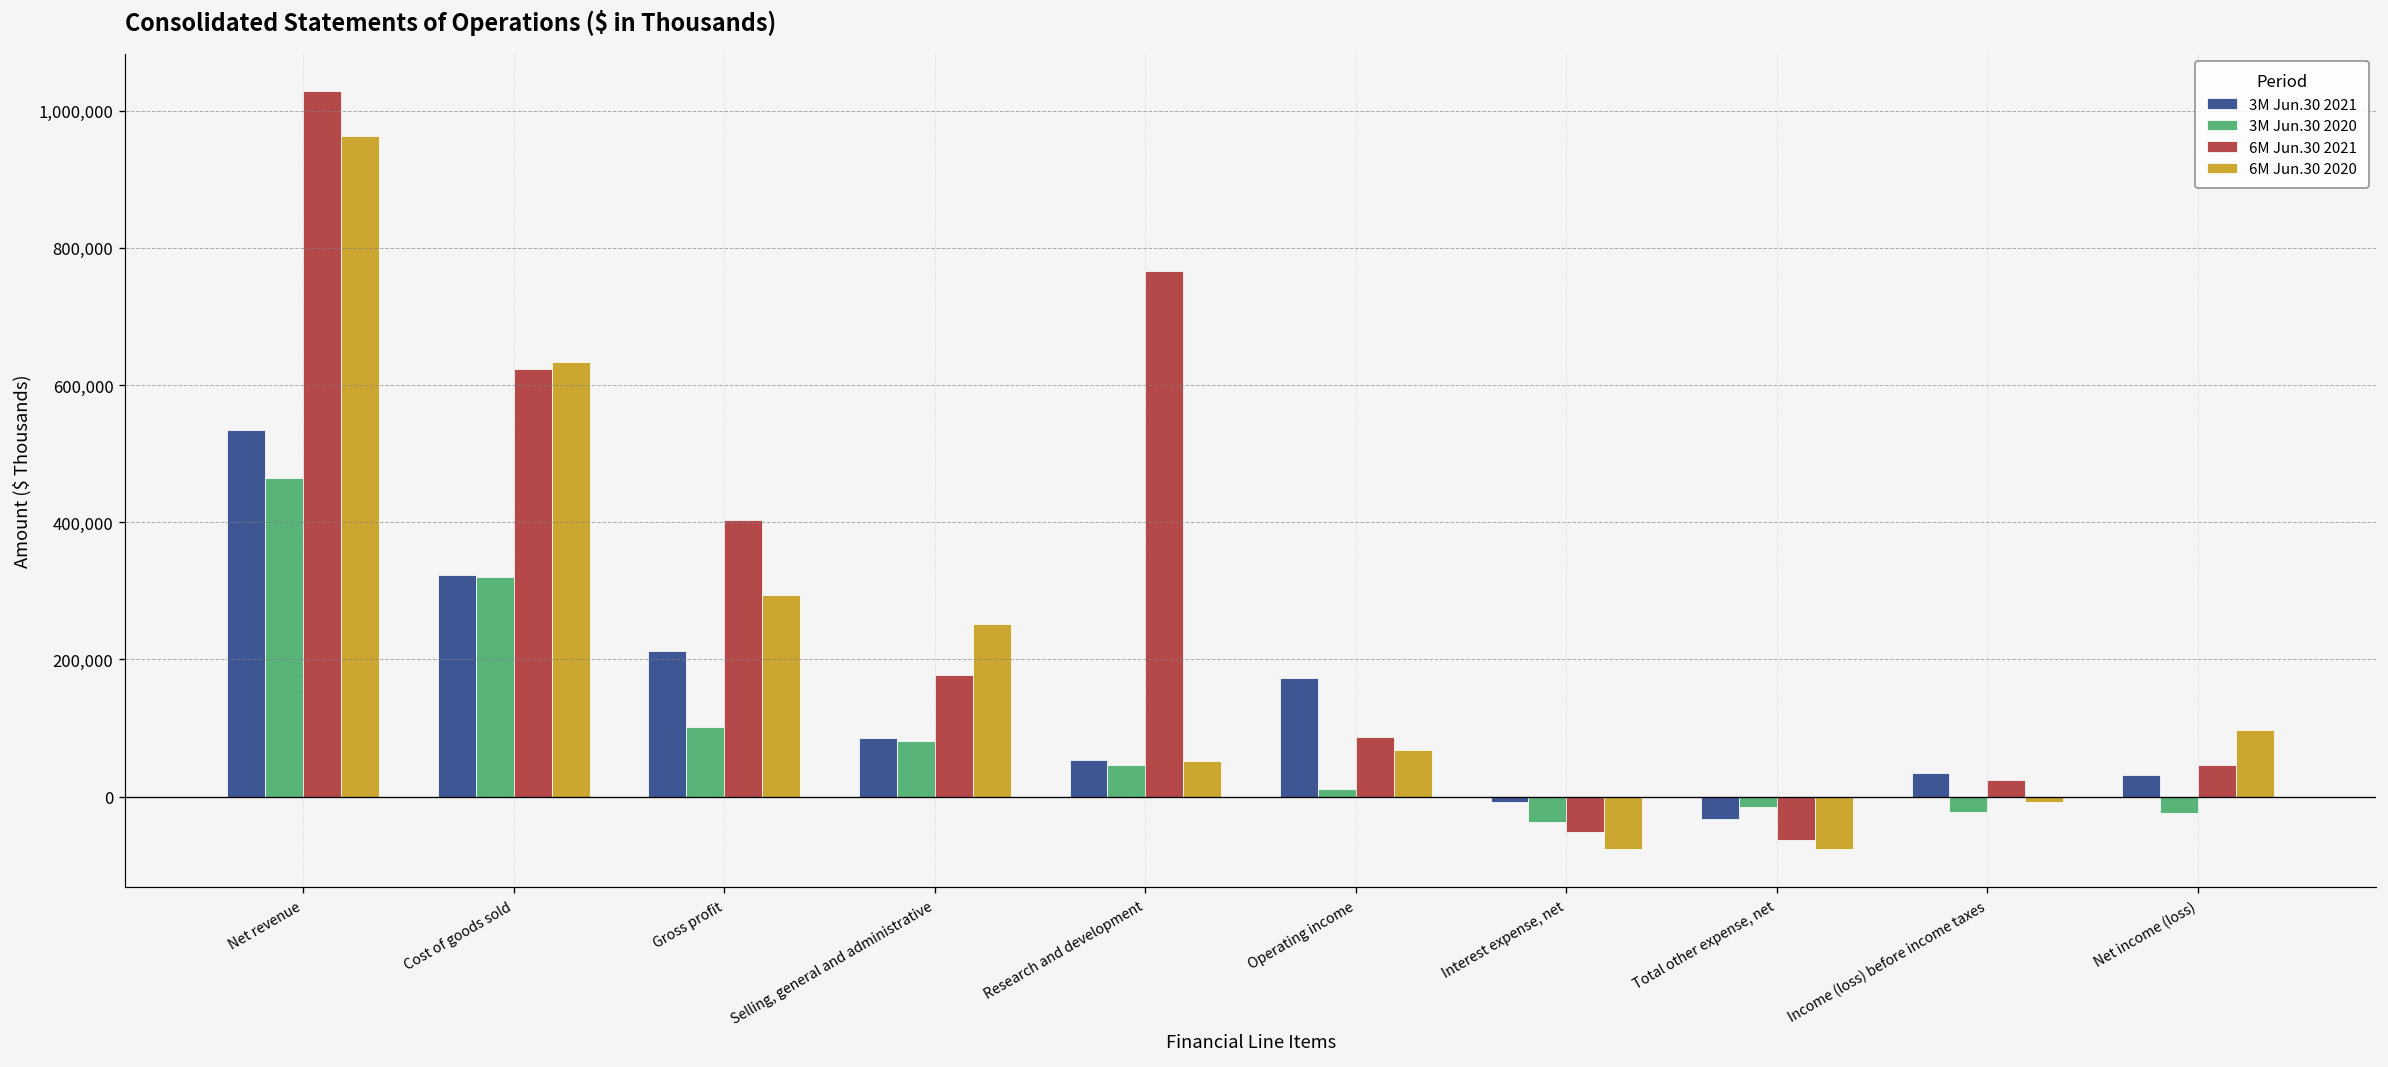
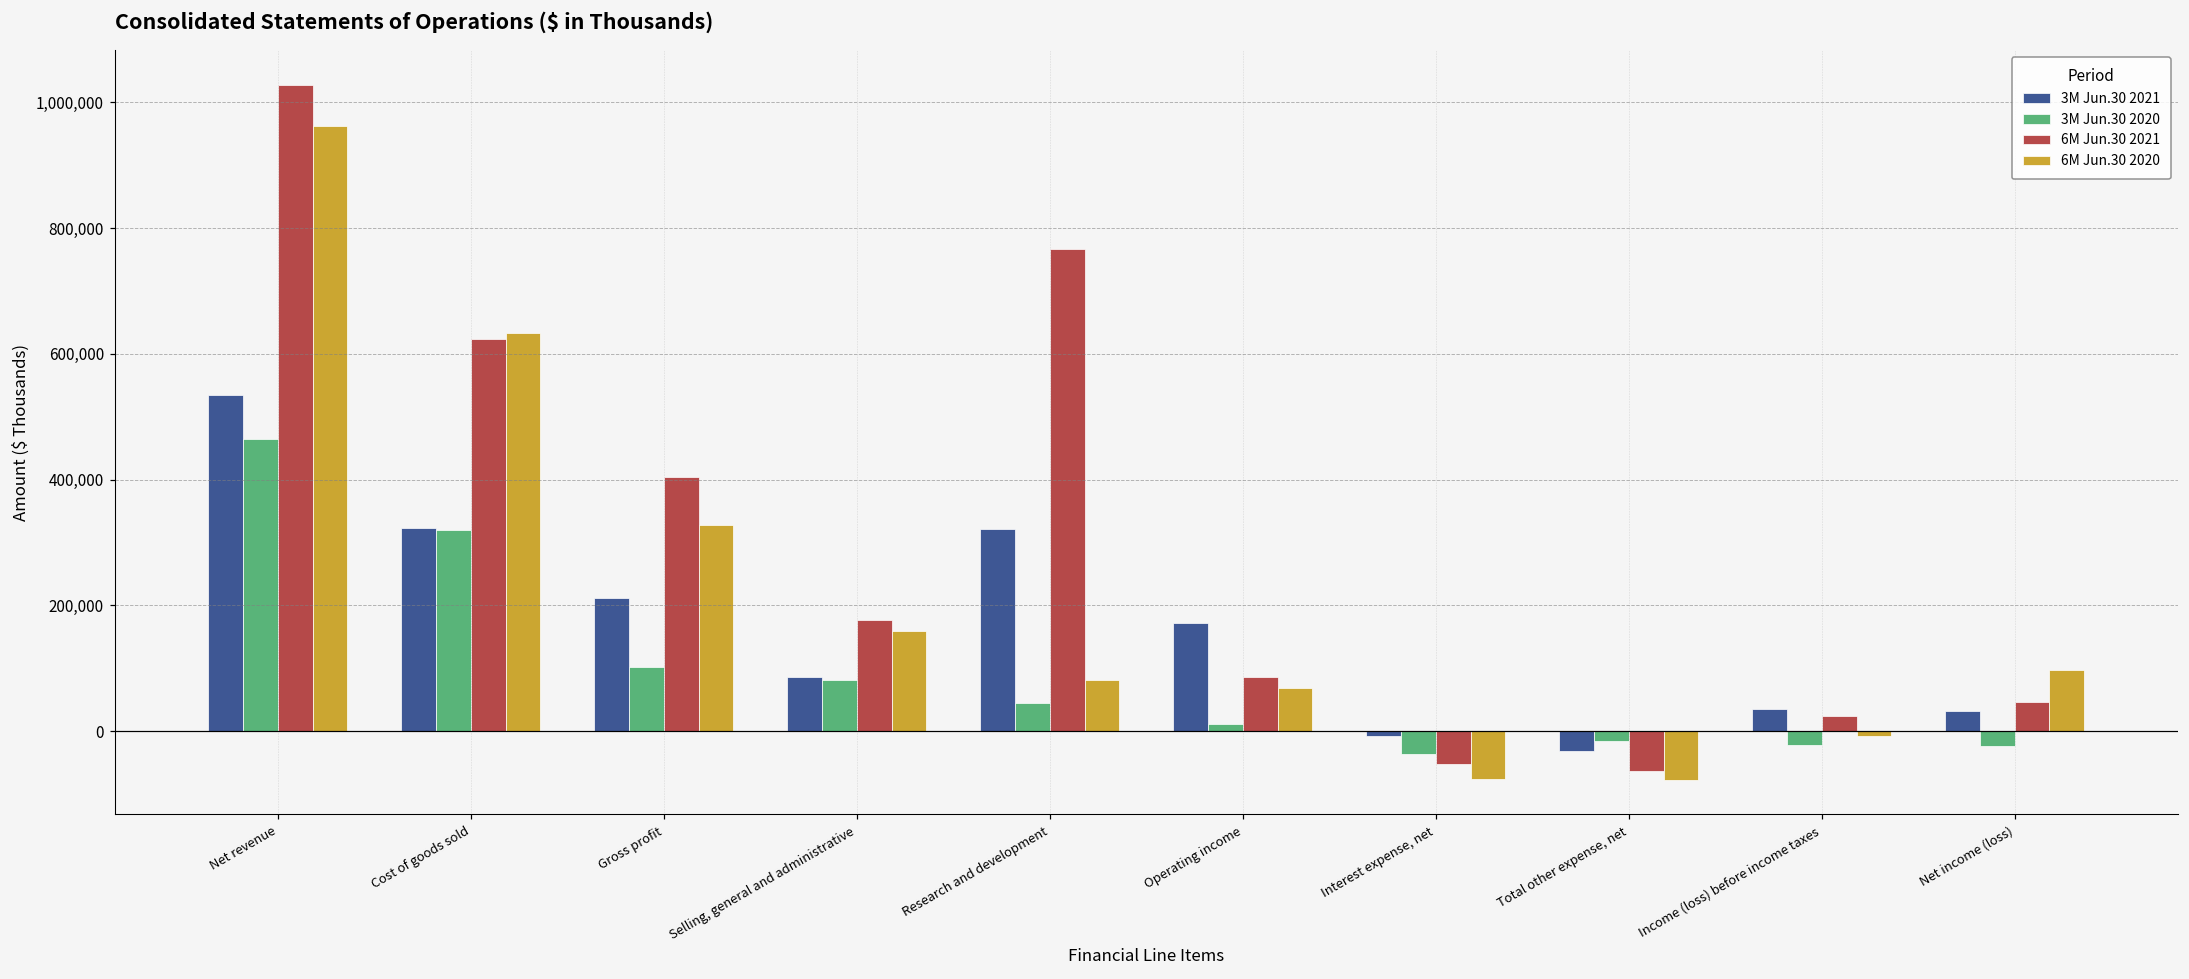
  {
    "3M Jun.30 2021": {
      "Net revenue": "540,000",
      "Cost of goods sold": "320,000",
      "Gross profit": "210,000",
      "Selling, general and administrative": "90,000",
-     "Research and development": "50,000",
+     "Research and development": "320,000",
      "Operating income": "170,000",
      "Interest expense, net": "-10,000",
      "Total other expense, net": "-30,000",
      "Income (loss) before income taxes": "30,000",
      "Net income (loss)": "30,000"
    },
    "3M Jun.30 2020": {
      "Net revenue": "460,000",
      "Cost of goods sold": "320,000",
      "Gross profit": "100,000",
      "Selling, general and administrative": "80,000",
      "Research and development": "50,000",
      "Operating income": "10,000",
      "Interest expense, net": "-40,000",
      "Total other expense, net": "-20,000",
      "Income (loss) before income taxes": "-20,000",
      "Net income (loss)": "-20,000"
    },
    "6M Jun.30 2021": {
      "Net revenue": "1,030,000",
      "Cost of goods sold": "620,000",
      "Gross profit": "400,000",
      "Selling, general and administrative": "180,000",
      "Research and development": "770,000",
      "Operating income": "90,000",
      "Interest expense, net": "-50,000",
      "Total other expense, net": "-60,000",
      "Income (loss) before income taxes": "20,000",
      "Net income (loss)": "50,000"
    },
    "6M Jun.30 2020": {
      "Net revenue": "960,000",
      "Cost of goods sold": "630,000",
-     "Gross profit": "290,000",
-     "Selling, general and administrative": "250,000",
-     "Research and development": "50,000",
+     "Gross profit": "330,000",
+     "Selling, general and administrative": "160,000",
+     "Research and development": "80,000",
      "Operating income": "70,000",
      "Interest expense, net": "-80,000",
      "Total other expense, net": "-80,000",
      "Income (loss) before income taxes": "-10,000",
      "Net income (loss)": "100,000"
    }
  }
